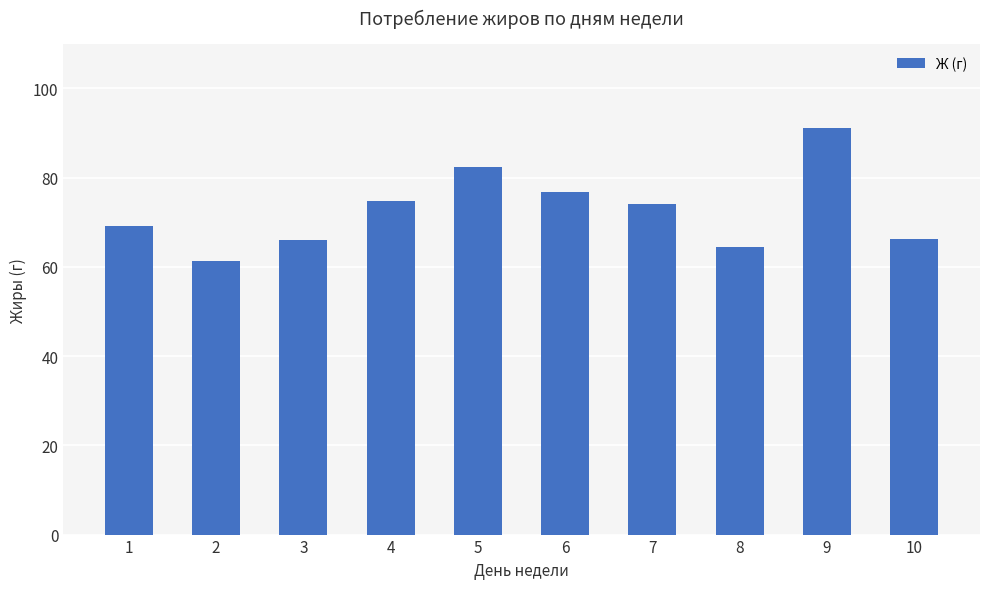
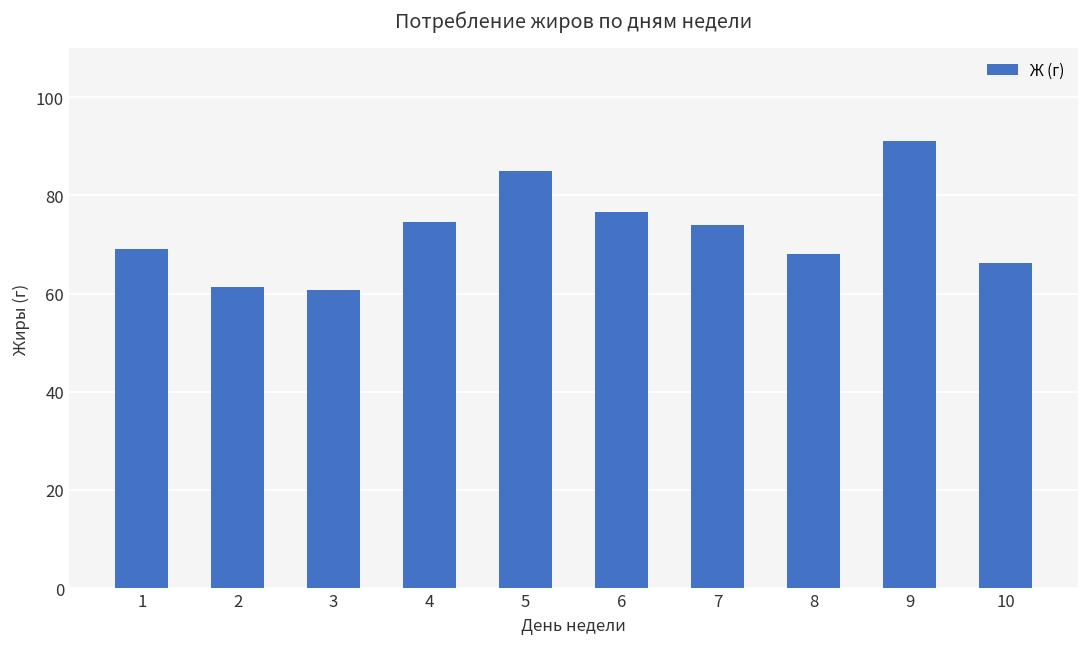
  {
    "1": 69,
    "2": 61,
-   "3": 66,
+   "3": 61,
    "4": 75,
-   "5": 82,
+   "5": 85,
    "6": 77,
    "7": 74,
-   "8": 64,
+   "8": 68,
    "9": 91,
    "10": 66
  }
